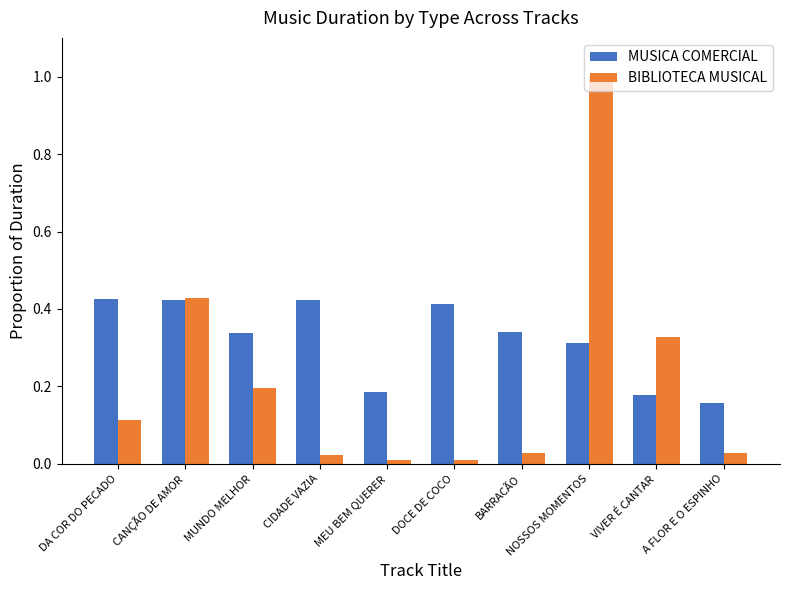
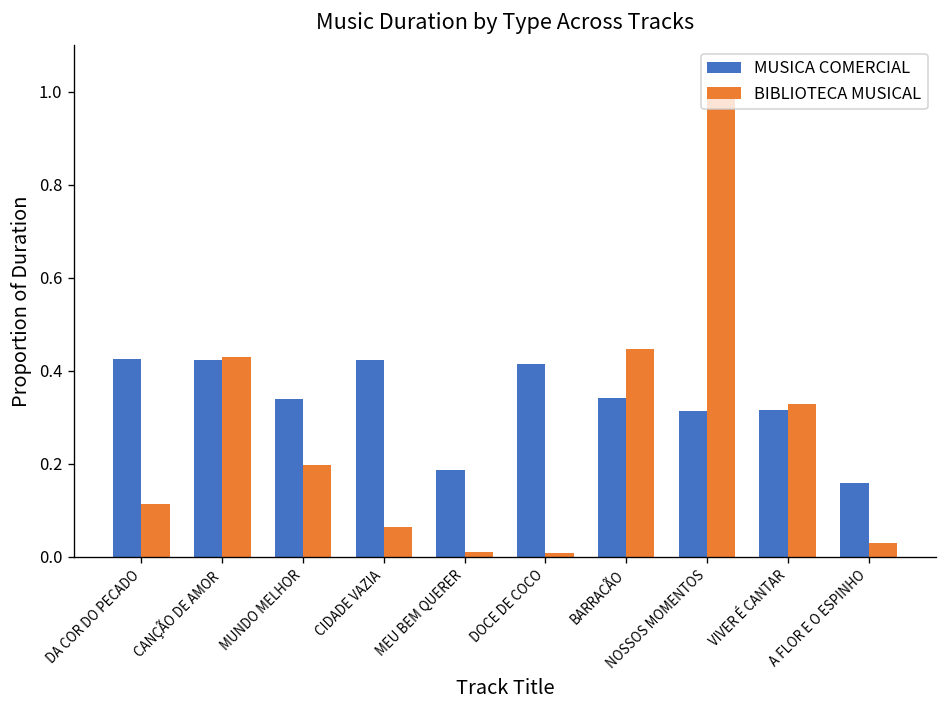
  {
    "MUSICA COMERCIAL": {
      "DA COR DO PECADO": 0.42,
      "CANÇÃO DE AMOR": 0.42,
      "MUNDO MELHOR": 0.34,
      "CIDADE VAZIA": 0.42,
      "MEU BEM QUERER": 0.19,
      "DOCE DE COCO": 0.41,
      "BARRACÃO": 0.34,
      "NOSSOS MOMENTOS": 0.31,
-     "VIVER É CANTAR": 0.18,
+     "VIVER É CANTAR": 0.32,
      "A FLOR E O ESPINHO": 0.16
    },
    "BIBLIOTECA MUSICAL": {
      "DA COR DO PECADO": 0.11,
      "CANÇÃO DE AMOR": 0.43,
      "MUNDO MELHOR": 0.20,
-     "CIDADE VAZIA": 0.02,
+     "CIDADE VAZIA": 0.06,
      "MEU BEM QUERER": 0.01,
      "DOCE DE COCO": 0.01,
-     "BARRACÃO": 0.03,
+     "BARRACÃO": 0.45,
      "VIVER É CANTAR": 0.33,
      "A FLOR E O ESPINHO": 0.03
    }
  }
